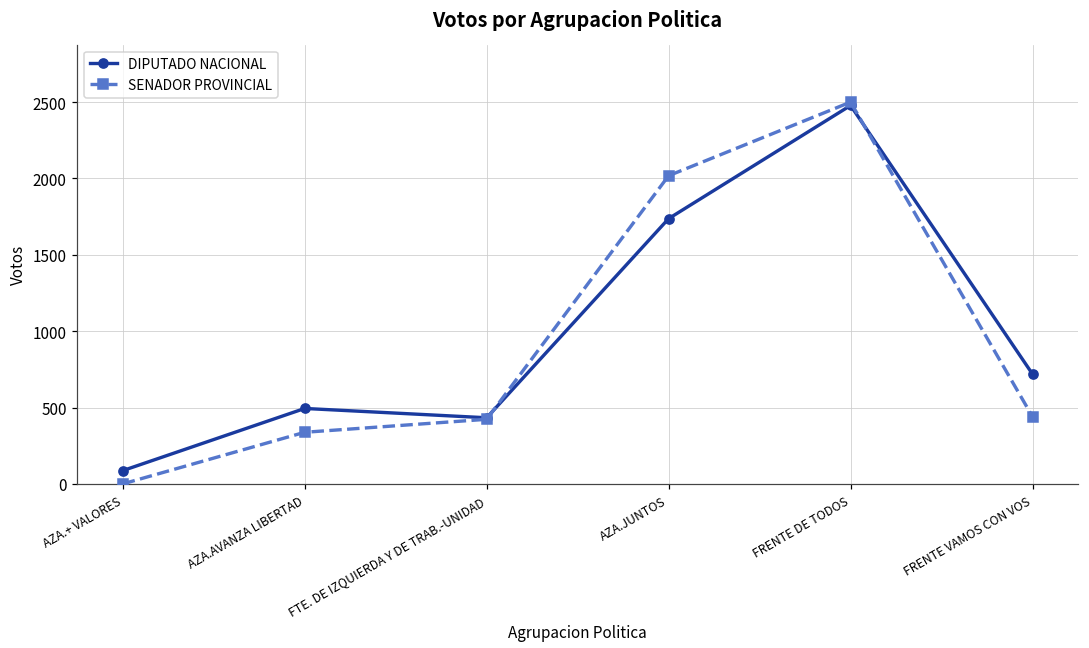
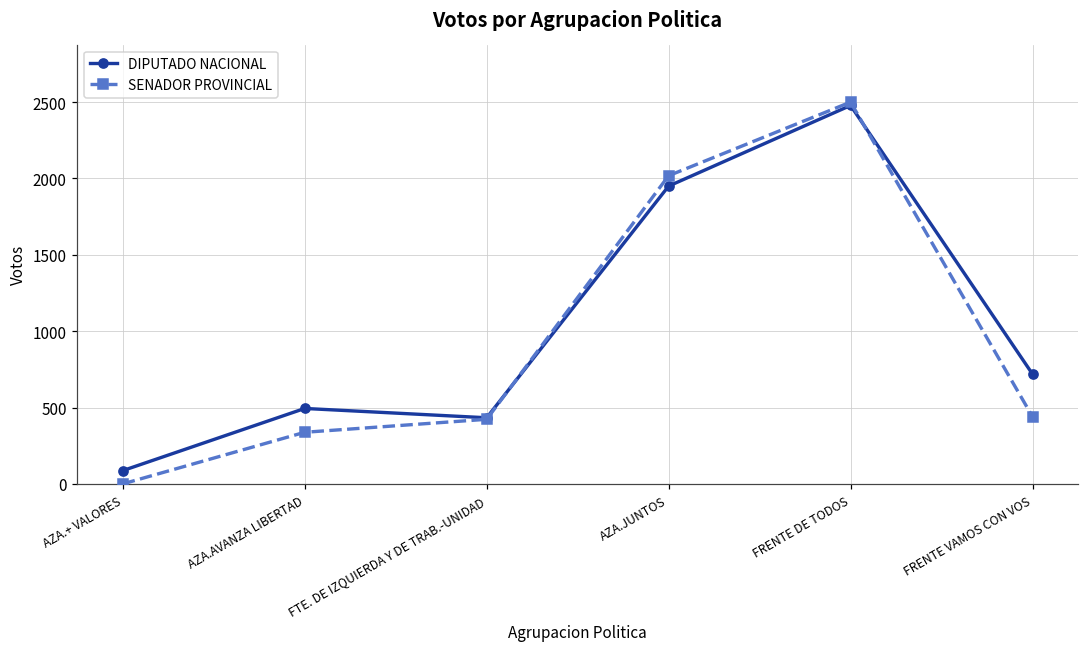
  {
    "DIPUTADO NACIONAL": {
      "AZA.+ VALORES": 90,
      "AZA.AVANZA LIBERTAD": 490,
-     "AZA.JUNTOS": 1740,
+     "AZA.JUNTOS": 1950,
      "FRENTE DE TODOS": 2480,
      "FRENTE VAMOS CON VOS": 720
    },
    "SENADOR PROVINCIAL": {
      "AZA.+ VALORES": 0,
      "AZA.AVANZA LIBERTAD": 340,
      "AZA.JUNTOS": 2020,
      "FRENTE DE TODOS": 2500,
      "FRENTE VAMOS CON VOS": 440
    }
  }
